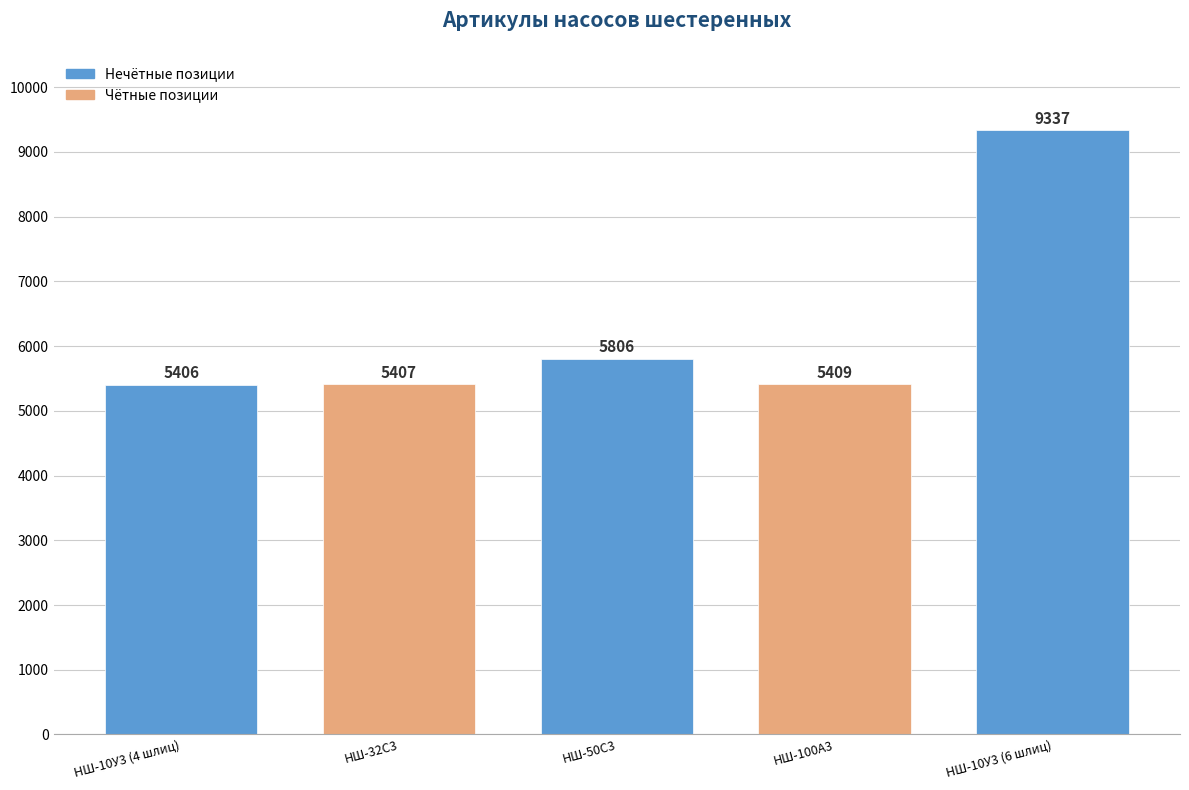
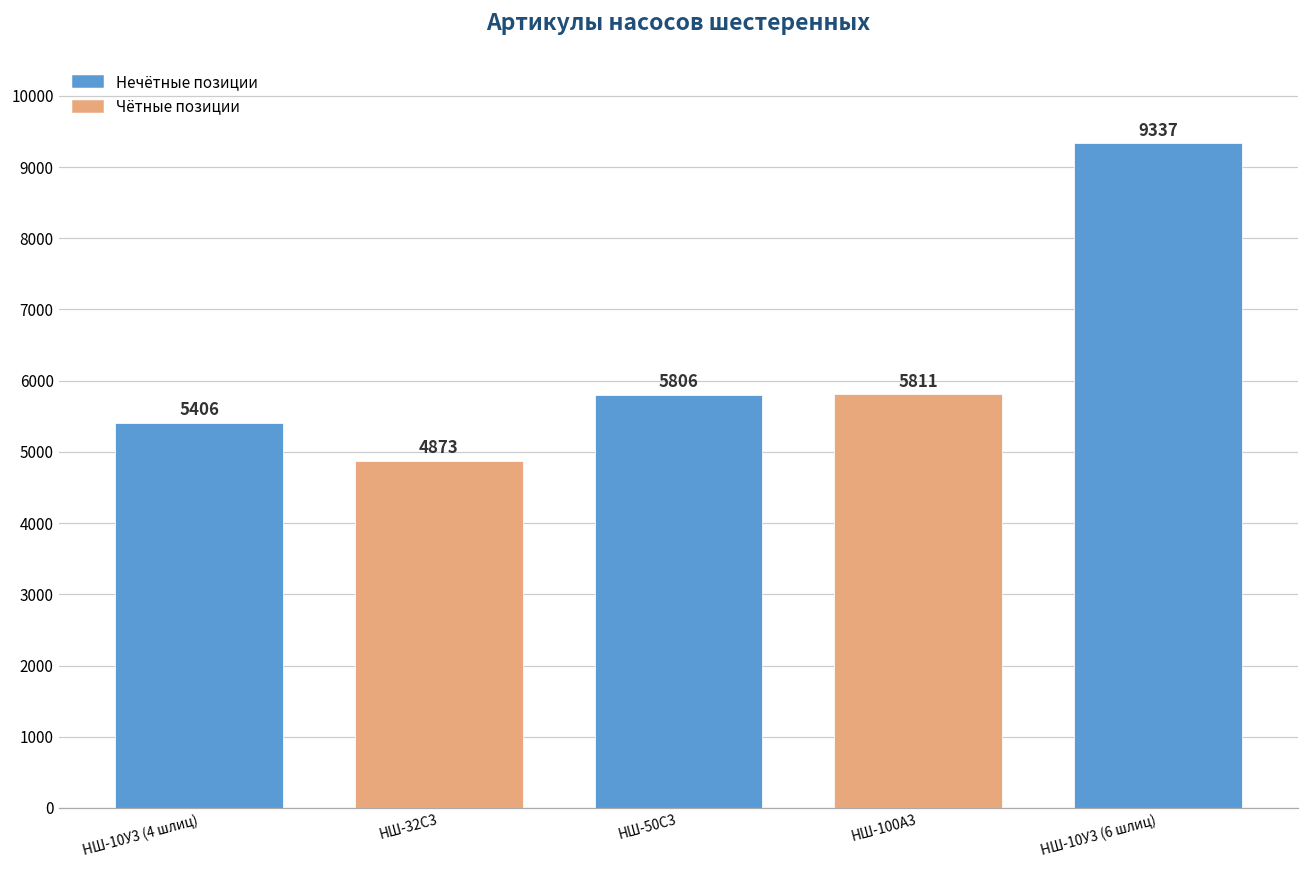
  {
    "НШ-10У3 (4 шлиц)": 5406,
-   "НШ-32С3": 5407,
+   "НШ-32С3": 4873,
    "НШ-50С3": 5806,
-   "НШ-100А3": 5409,
+   "НШ-100А3": 5811,
    "НШ-10У3 (6 шлиц)": 9337
  }
